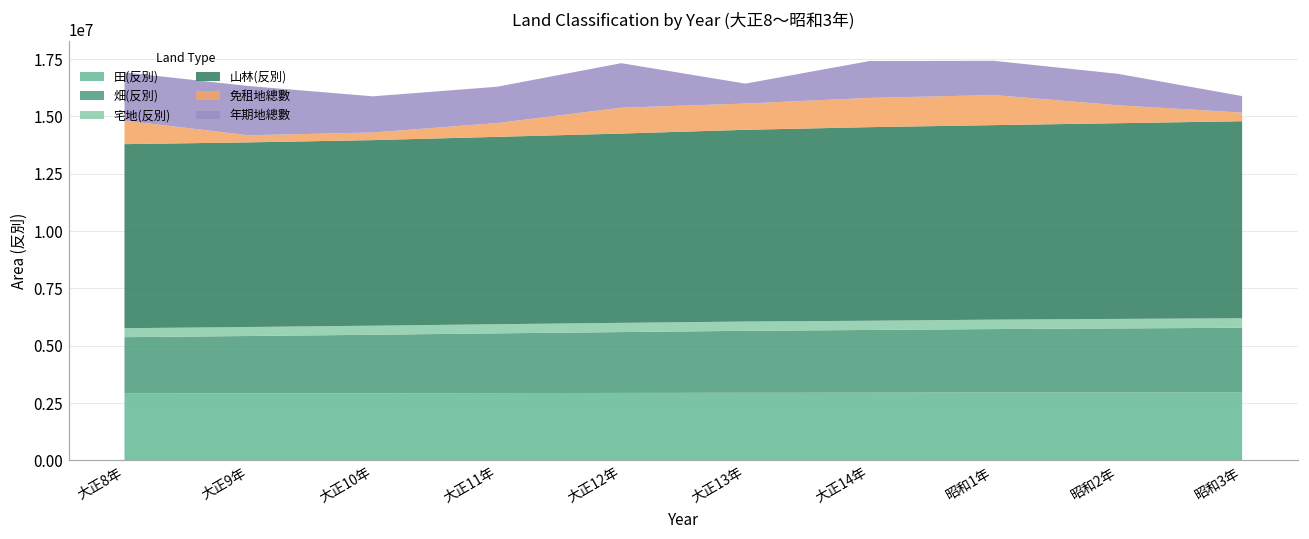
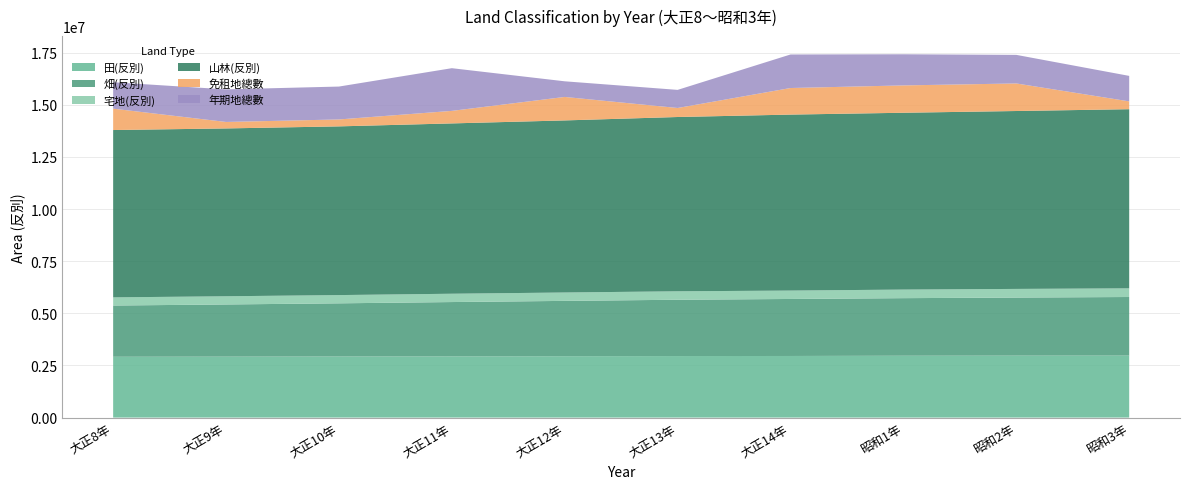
  {
    "免租地總數": {
      "大正8年": 1000000,
      "大正9年": 300000,
      "大正10年": 300000,
      "大正11年": 600000,
      "大正12年": 1100000,
-     "大正13年": 1100000,
+     "大正13年": 400000,
      "大正14年": 1300000,
      "昭和1年": 1300000,
-     "昭和2年": 800000,
+     "昭和2年": 1300000,
      "昭和3年": 400000
    },
    "年期地總數": {
-     "大正8年": 2100000,
-     "大正9年": 2100000,
+     "大正8年": 1300000,
+     "大正9年": 1600000,
      "大正10年": 1600000,
-     "大正11年": 1600000,
-     "大正12年": 1900000,
+     "大正11年": 2000000,
+     "大正12年": 700000,
      "大正13年": 900000,
      "大正14年": 1600000,
      "昭和1年": 1500000,
      "昭和2年": 1400000,
-     "昭和3年": 700000
+     "昭和3年": 1200000
    }
  }
